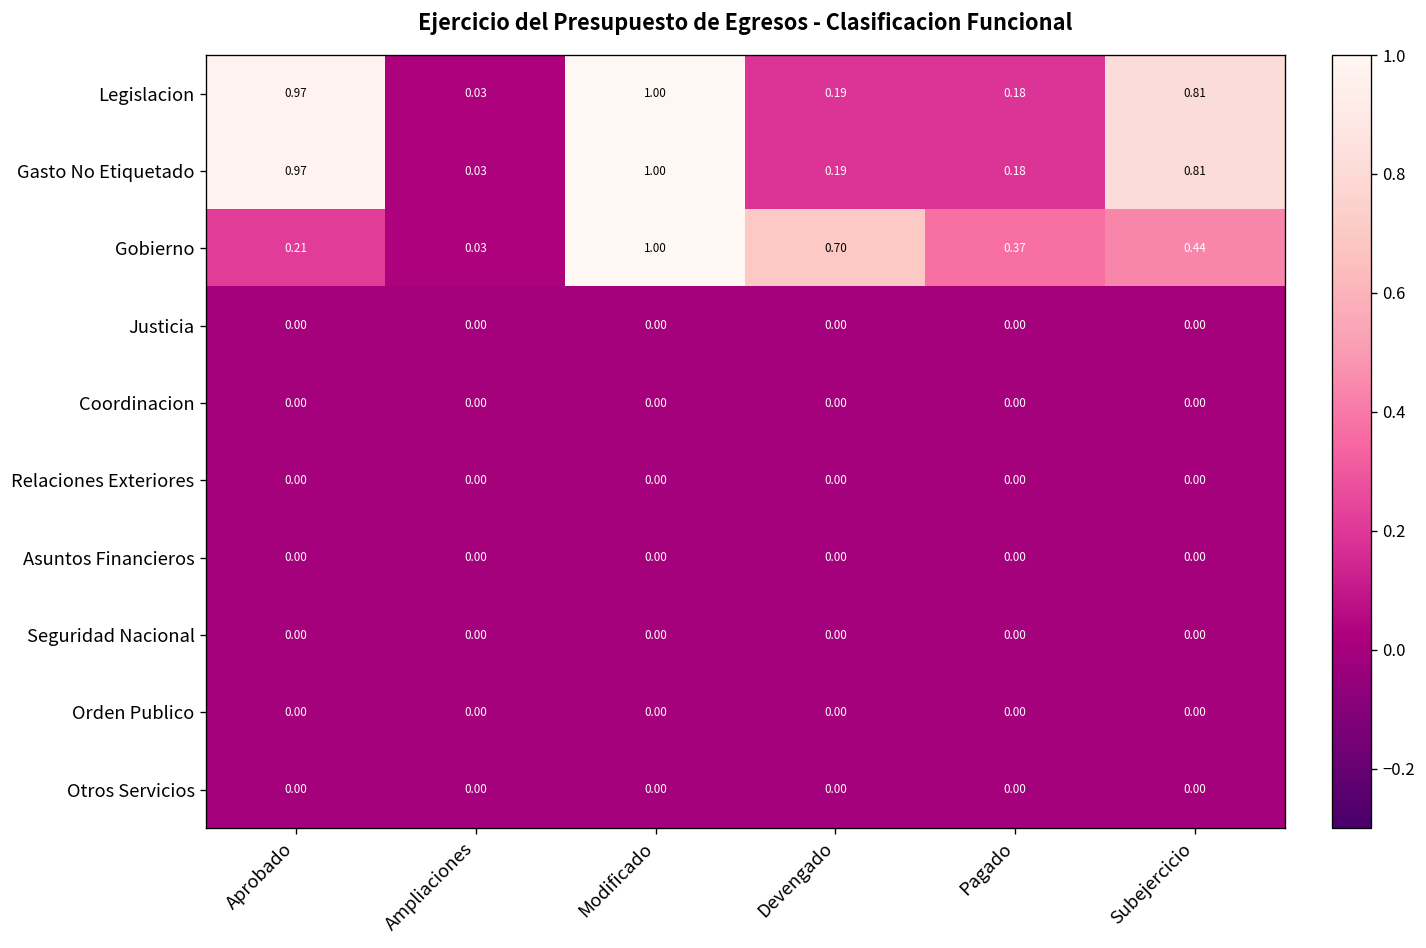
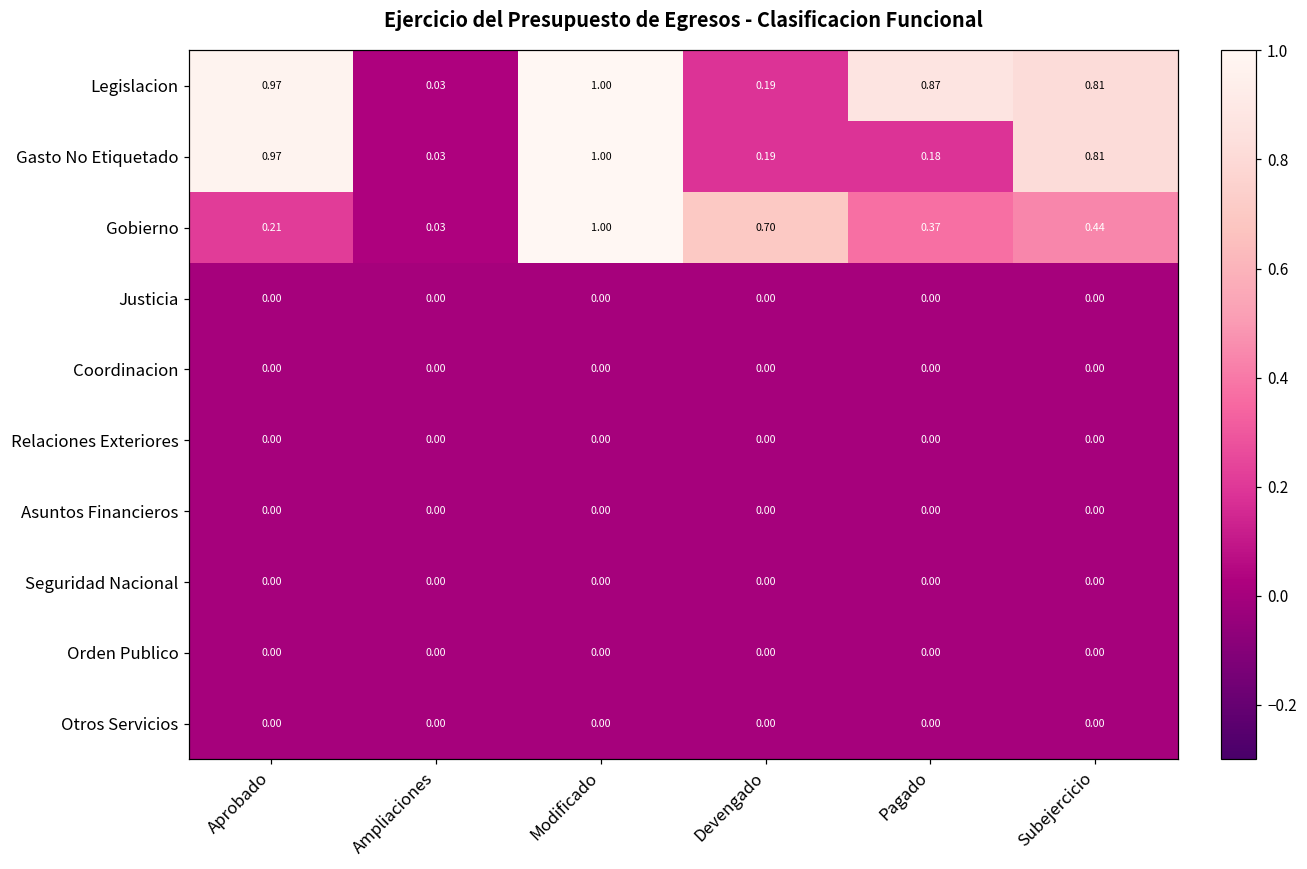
  {
    "Legislacion": {
      "Aprobado": 0.97,
      "Ampliaciones": 0.03,
      "Modificado": 1.00,
      "Devengado": 0.19,
-     "Pagado": 0.18,
+     "Pagado": 0.87,
      "Subejercicio": 0.81
    },
    "Gasto No Etiquetado": {
      "Aprobado": 0.97,
      "Ampliaciones": 0.03,
      "Modificado": 1.00,
      "Devengado": 0.19,
      "Pagado": 0.18,
      "Subejercicio": 0.81
    },
    "Gobierno": {
      "Aprobado": 0.21,
      "Ampliaciones": 0.03,
      "Modificado": 1.00,
      "Devengado": 0.70,
      "Pagado": 0.37,
      "Subejercicio": 0.44
    },
    "Justicia": {
      "Aprobado": 0.00,
      "Ampliaciones": 0.00,
      "Modificado": 0.00,
      "Devengado": 0.00,
      "Pagado": 0.00,
      "Subejercicio": 0.00
    },
    "Coordinacion": {
      "Aprobado": 0.00,
      "Ampliaciones": 0.00,
      "Modificado": 0.00,
      "Devengado": 0.00,
      "Pagado": 0.00,
      "Subejercicio": 0.00
    },
    "Relaciones Exteriores": {
      "Aprobado": 0.00,
      "Ampliaciones": 0.00,
      "Modificado": 0.00,
      "Devengado": 0.00,
      "Pagado": 0.00,
      "Subejercicio": 0.00
    },
    "Asuntos Financieros": {
      "Aprobado": 0.00,
      "Ampliaciones": 0.00,
      "Modificado": 0.00,
      "Devengado": 0.00,
      "Pagado": 0.00,
      "Subejercicio": 0.00
    },
    "Seguridad Nacional": {
      "Aprobado": 0.00,
      "Ampliaciones": 0.00,
      "Modificado": 0.00,
      "Devengado": 0.00,
      "Pagado": 0.00,
      "Subejercicio": 0.00
    },
    "Orden Publico": {
      "Aprobado": 0.00,
      "Ampliaciones": 0.00,
      "Modificado": 0.00,
      "Devengado": 0.00,
      "Pagado": 0.00,
      "Subejercicio": 0.00
    },
    "Otros Servicios": {
      "Aprobado": 0.00,
      "Ampliaciones": 0.00,
      "Modificado": 0.00,
      "Devengado": 0.00,
      "Pagado": 0.00,
      "Subejercicio": 0.00
    }
  }
